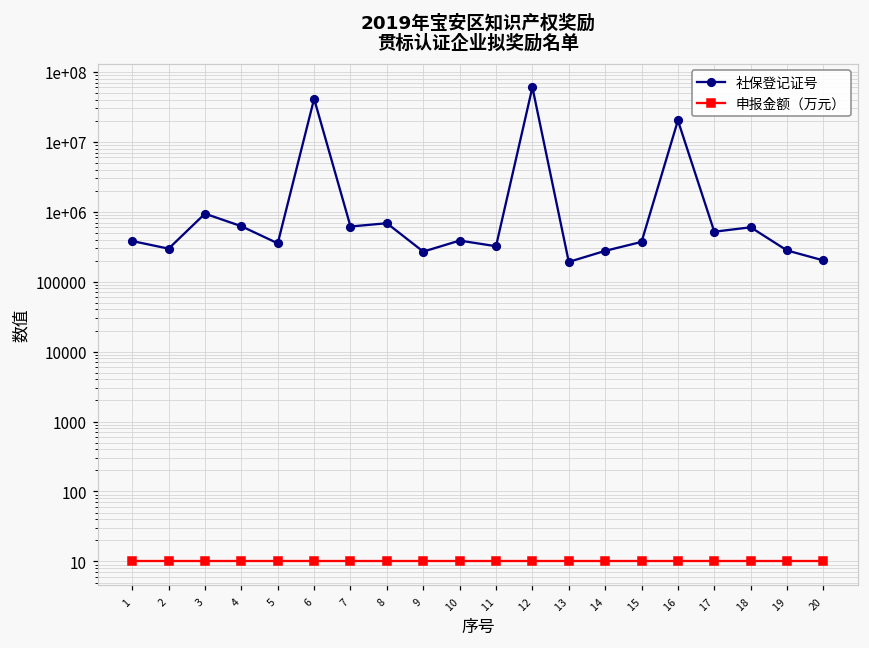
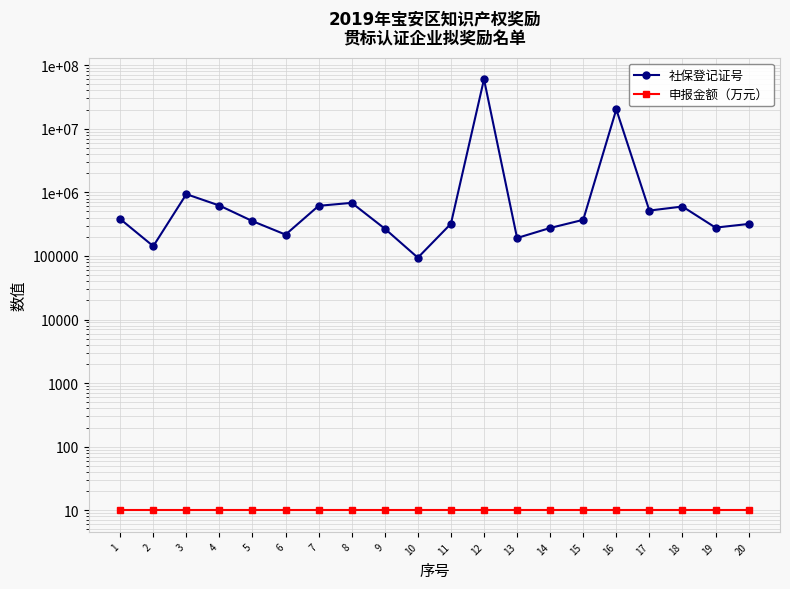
  {
    "社保登记证号": {
      "1": 400000,
-     "2": 300000,
+     "2": 140000,
      "3": 900000,
      "4": 600000,
      "5": 400000,
-     "6": 40000000,
+     "6": 220000,
      "7": 600000,
      "8": 700000,
      "9": 270000,
-     "10": 400000,
+     "10": 90000,
      "11": 300000,
      "12": 60000000,
      "13": 190000,
      "14": 280000,
      "15": 400000,
      "16": 20000000,
      "17": 500000,
      "18": 600000,
      "19": 300000,
-     "20": 200000
+     "20": 300000
    },
    "申报金额（万元）": {
      "1": 10,
      "2": 10,
      "3": 10,
      "4": 10,
      "5": 10,
      "6": 10,
      "7": 10,
      "8": 10,
      "9": 10,
      "10": 10,
      "11": 10,
      "12": 10,
      "13": 10,
      "14": 10,
      "15": 10,
      "16": 10,
      "17": 10,
      "18": 10,
      "19": 10,
      "20": 10
    }
  }
